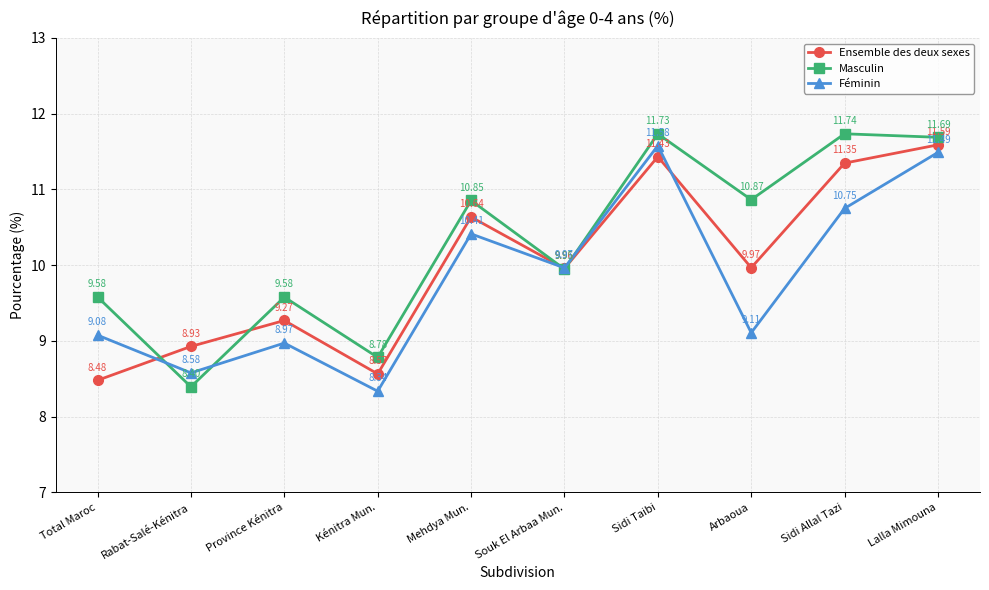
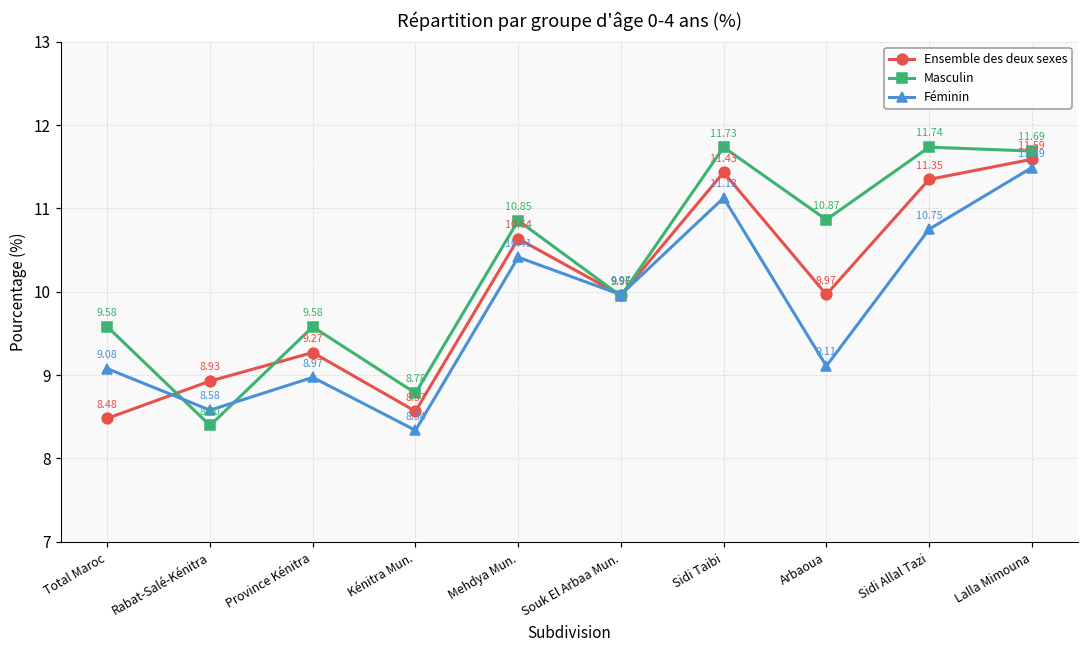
  {
    "Ensemble des deux sexes": {
      "Total Maroc": 8.48,
      "Rabat-Salé-Kénitra": 8.93,
      "Province Kénitra": 9.27,
      "Arbaoua": 9.97,
      "Sidi Allal Tazi": 11.35
    },
    "Masculin": {
      "Total Maroc": 9.58,
      "Province Kénitra": 9.58,
      "Kénitra Mun.": 8.78,
      "Mehdya Mun.": 10.85,
      "Sidi Taibi": 11.73,
      "Arbaoua": 10.87,
      "Sidi Allal Tazi": 11.74
    },
    "Féminin": {
      "Total Maroc": 9.08,
      "Rabat-Salé-Kénitra": 8.58,
      "Province Kénitra": 8.97,
-     "Sidi Taibi": 11.58,
+     "Sidi Taibi": 11.13,
      "Arbaoua": 9.11,
      "Sidi Allal Tazi": 10.75
    }
  }
